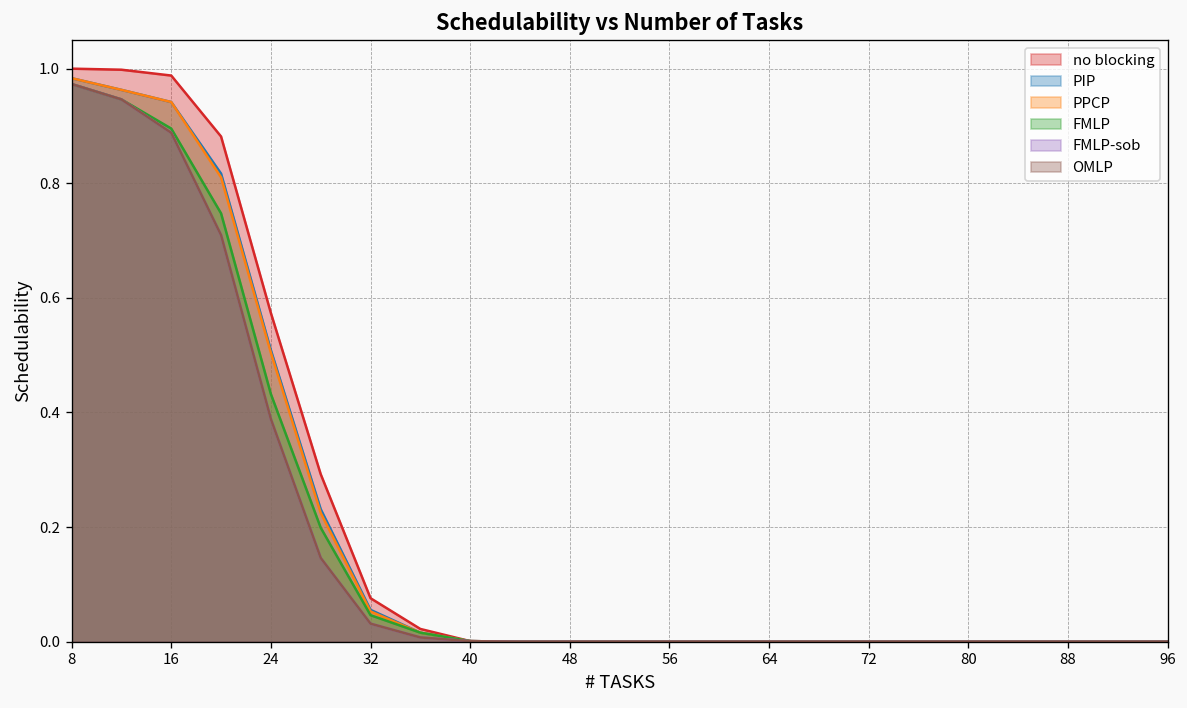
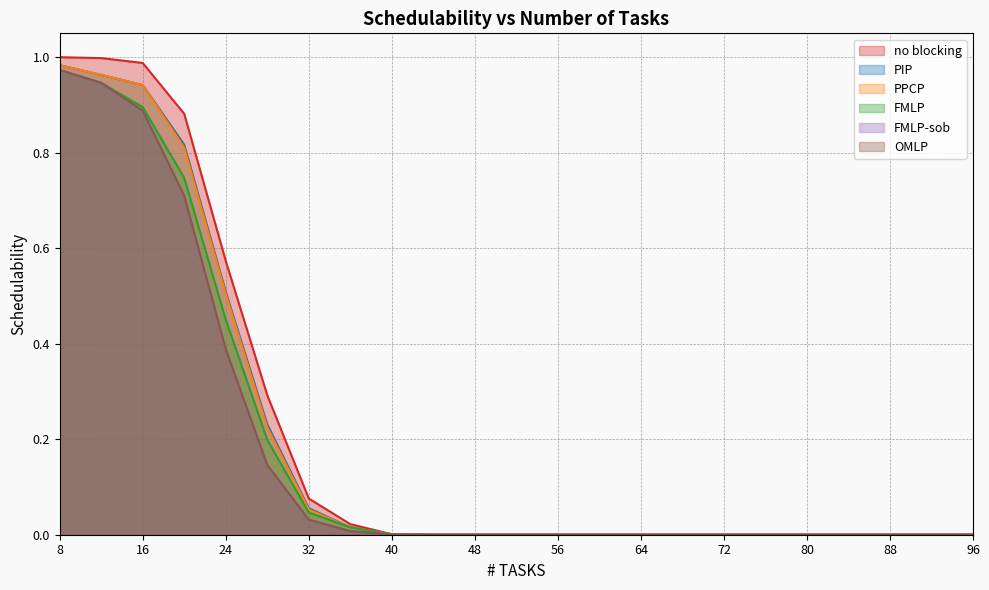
  {
    "FMLP": {
      "16": 0.90,
-     "24": 0.43,
+     "24": 0.45,
      "32": 0.05
    }
  }
